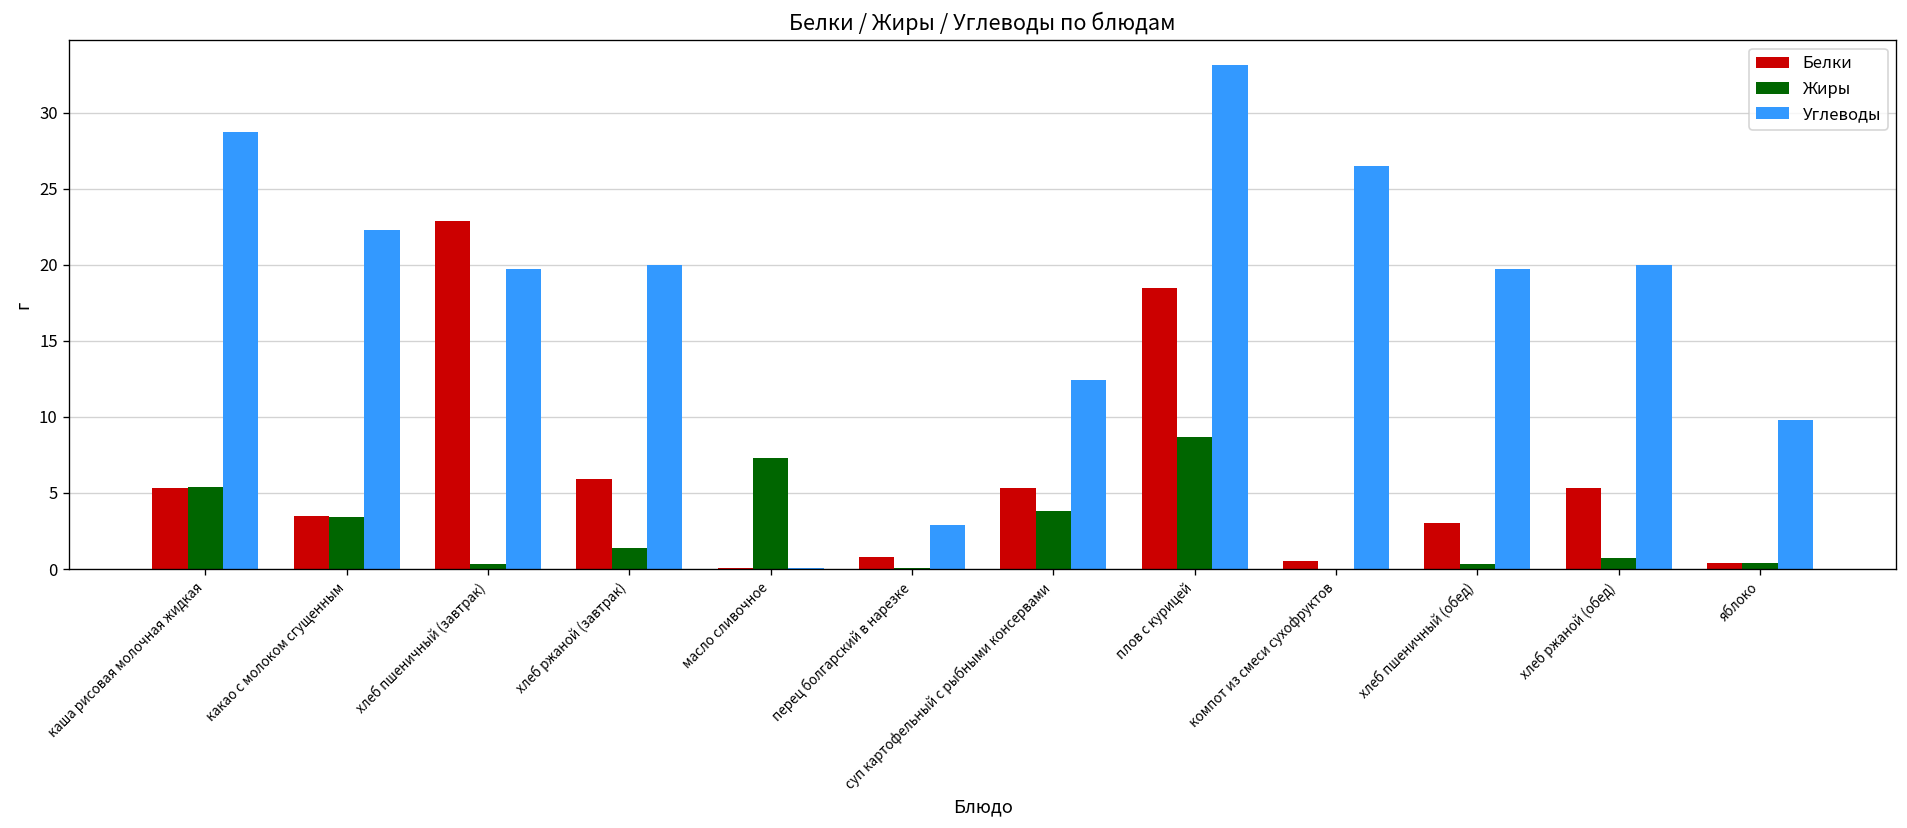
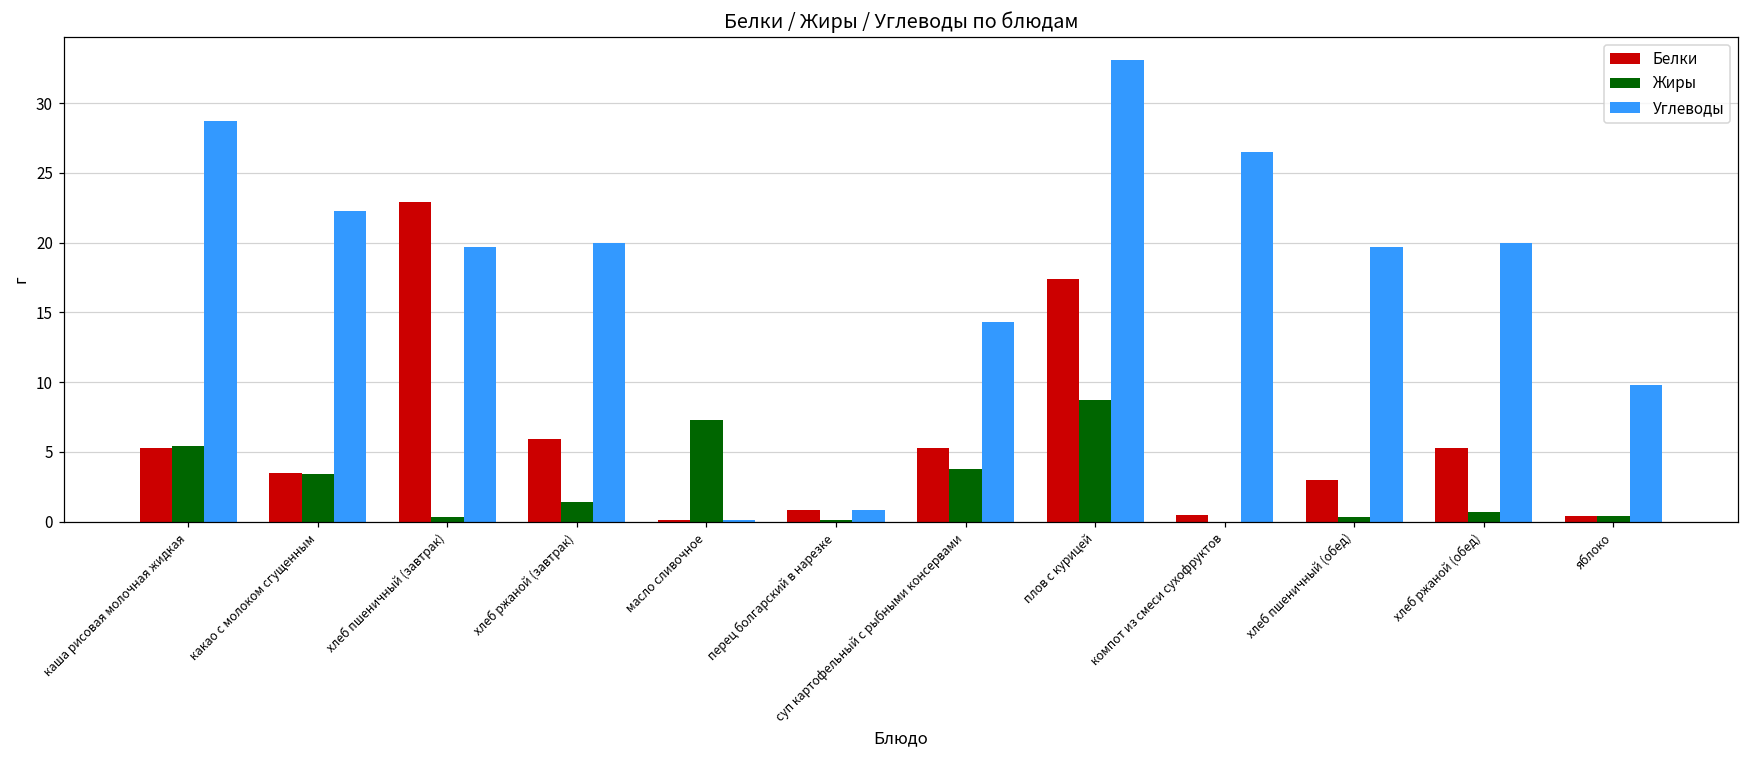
  {
    "Белки": {
      "каша рисовая молочная жидкая": 5.3,
      "какао с молоком сгущенным": 3.5,
      "хлеб пшеничный (завтрак)": 22.9,
      "хлеб ржаной (завтрак)": 5.9,
      "перец болгарский в нарезке": 0.8,
      "суп картофельный с рыбными консервами": 5.3,
-     "плов с курицей": 18.5,
+     "плов с курицей": 17.4,
      "компот из смеси сухофруктов": 0.5,
      "хлеб пшеничный (обед)": 3.0,
      "хлеб ржаной (обед)": 5.3,
      "яблоко": 0.4
    },
    "Жиры": {
      "каша рисовая молочная жидкая": 5.4,
      "какао с молоком сгущенным": 3.4,
      "хлеб пшеничный (завтрак)": 0.3,
      "хлеб ржаной (завтрак)": 1.4,
      "масло сливочное": 7.3,
      "суп картофельный с рыбными консервами": 3.8,
      "плов с курицей": 8.7,
      "компот из смеси сухофруктов": 0.0,
      "хлеб пшеничный (обед)": 0.3,
      "хлеб ржаной (обед)": 0.7,
      "яблоко": 0.4
    },
    "Углеводы": {
      "каша рисовая молочная жидкая": 28.7,
      "какао с молоком сгущенным": 22.3,
      "хлеб пшеничный (завтрак)": 19.7,
      "хлеб ржаной (завтрак)": 20.0,
-     "перец болгарский в нарезке": 2.9,
-     "суп картофельный с рыбными консервами": 12.4,
+     "перец болгарский в нарезке": 0.8,
+     "суп картофельный с рыбными консервами": 14.3,
      "плов с курицей": 33.1,
      "компот из смеси сухофруктов": 26.5,
      "хлеб пшеничный (обед)": 19.7,
      "хлеб ржаной (обед)": 20.0,
      "яблоко": 9.8
    }
  }
